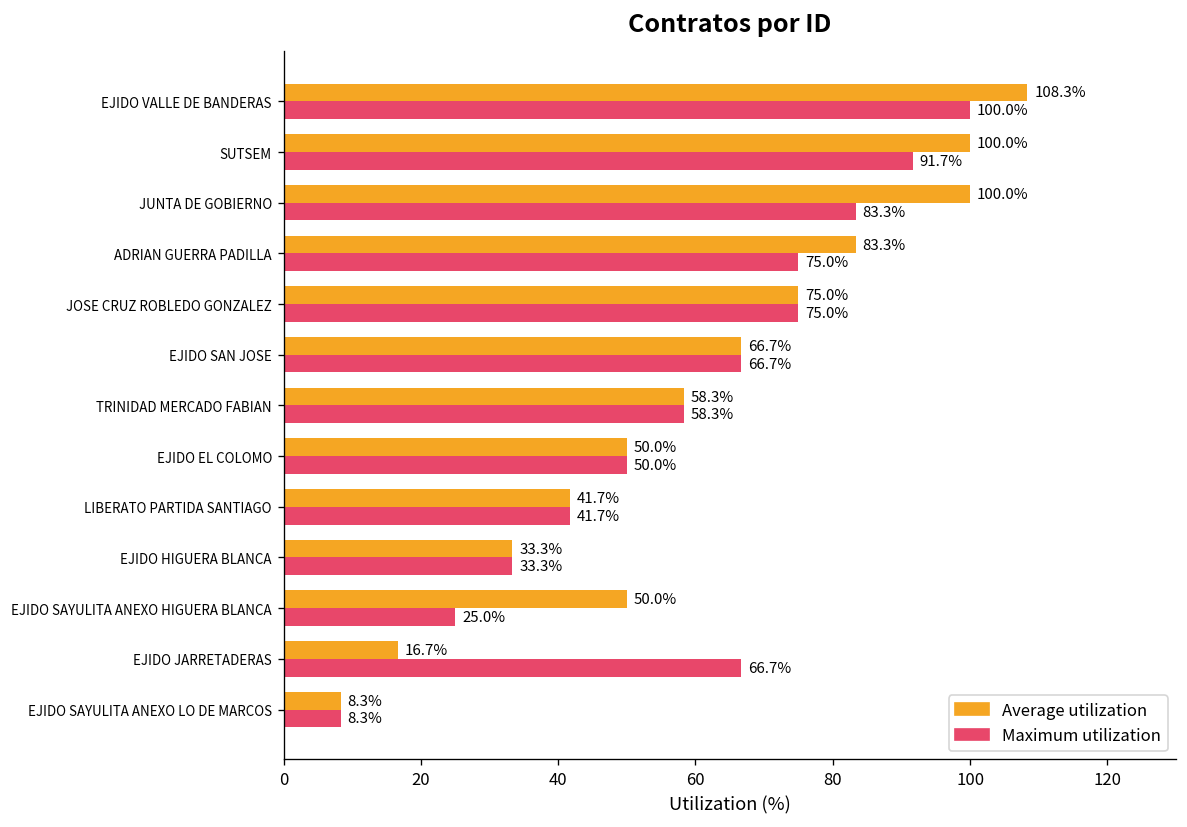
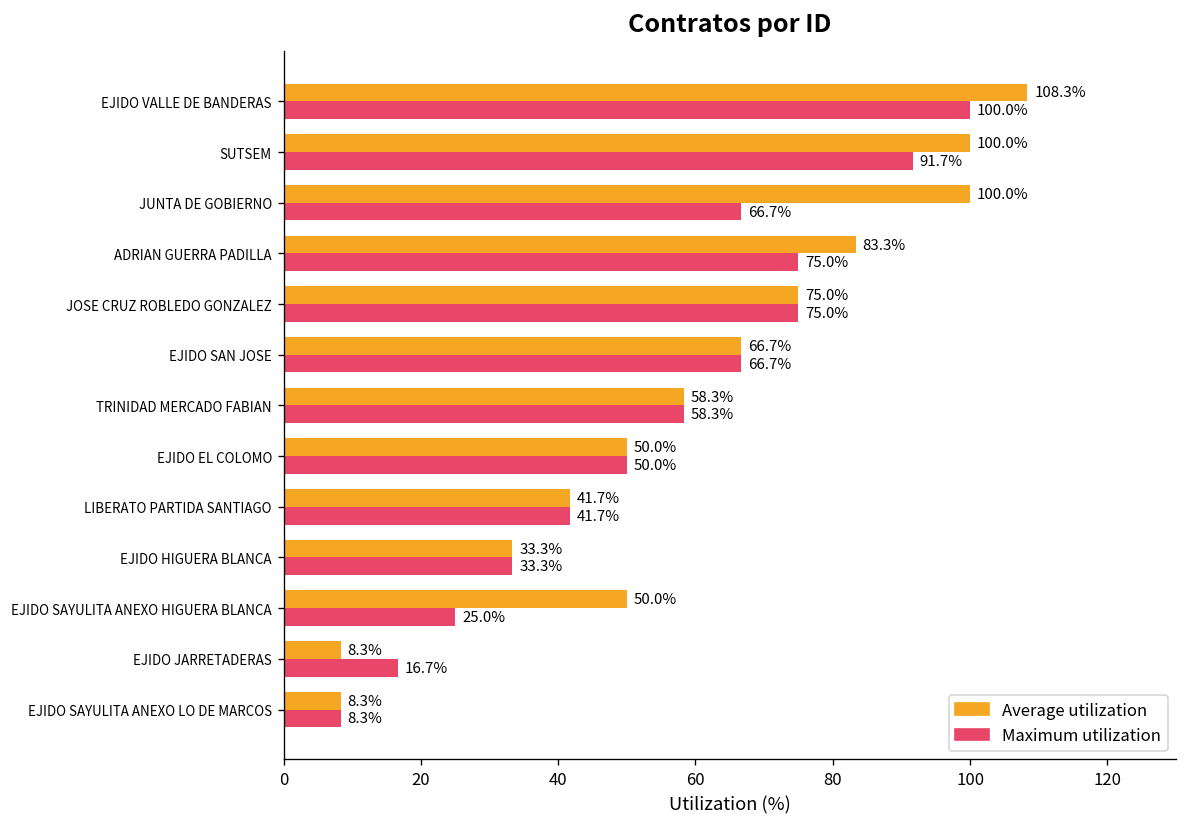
  {
    "Average utilization": {
      "EJIDO VALLE DE BANDERAS": "108.3%",
      "SUTSEM": "100.0%",
      "JUNTA DE GOBIERNO": "100.0%",
      "ADRIAN GUERRA PADILLA": "83.3%",
      "JOSE CRUZ ROBLEDO GONZALEZ": "75.0%",
      "EJIDO SAN JOSE": "66.7%",
      "TRINIDAD MERCADO FABIAN": "58.3%",
      "EJIDO EL COLOMO": "50.0%",
      "LIBERATO PARTIDA SANTIAGO": "41.7%",
      "EJIDO HIGUERA BLANCA": "33.3%",
      "EJIDO SAYULITA ANEXO HIGUERA BLANCA": "50.0%",
-     "EJIDO JARRETADERAS": "16.7%",
+     "EJIDO JARRETADERAS": "8.3%",
      "EJIDO SAYULITA ANEXO LO DE MARCOS": "8.3%"
    },
    "Maximum utilization": {
      "EJIDO VALLE DE BANDERAS": "100.0%",
      "SUTSEM": "91.7%",
-     "JUNTA DE GOBIERNO": "83.3%",
+     "JUNTA DE GOBIERNO": "66.7%",
      "ADRIAN GUERRA PADILLA": "75.0%",
      "JOSE CRUZ ROBLEDO GONZALEZ": "75.0%",
      "EJIDO SAN JOSE": "66.7%",
      "TRINIDAD MERCADO FABIAN": "58.3%",
      "EJIDO EL COLOMO": "50.0%",
      "LIBERATO PARTIDA SANTIAGO": "41.7%",
      "EJIDO HIGUERA BLANCA": "33.3%",
      "EJIDO SAYULITA ANEXO HIGUERA BLANCA": "25.0%",
-     "EJIDO JARRETADERAS": "66.7%",
+     "EJIDO JARRETADERAS": "16.7%",
      "EJIDO SAYULITA ANEXO LO DE MARCOS": "8.3%"
    }
  }
